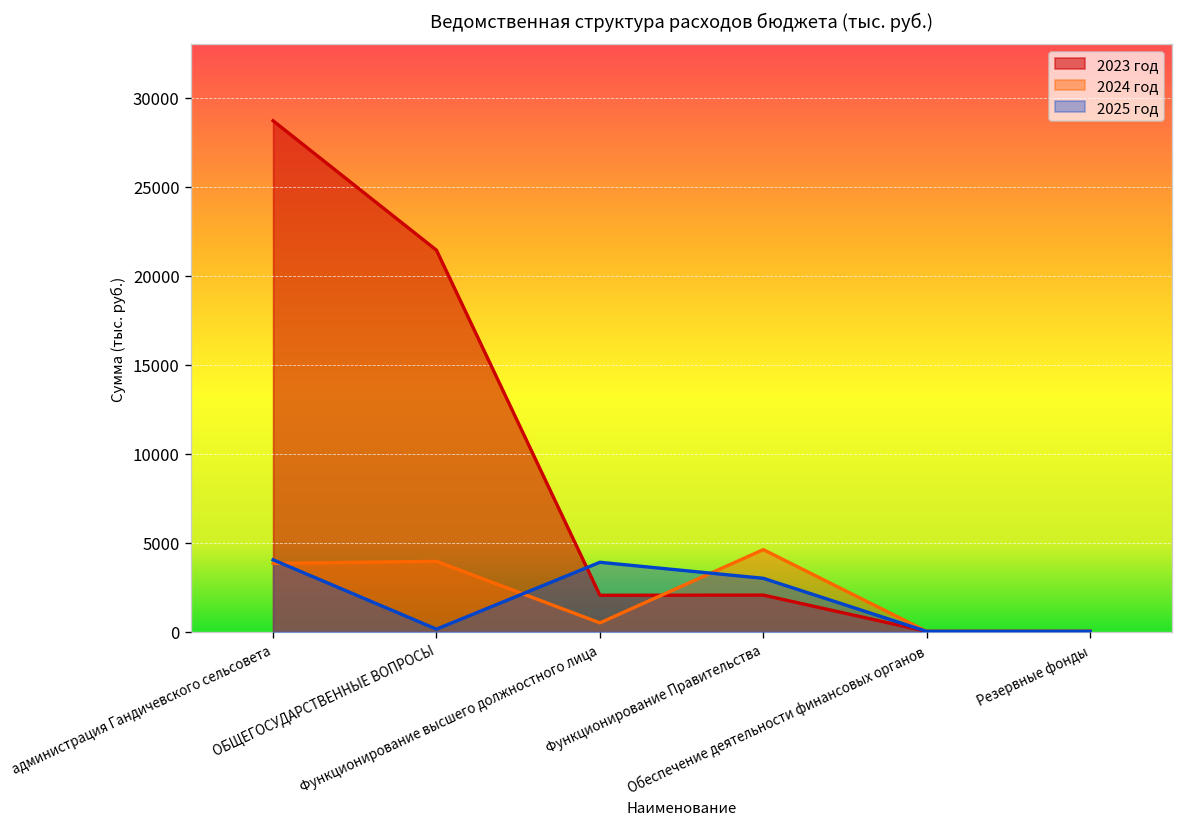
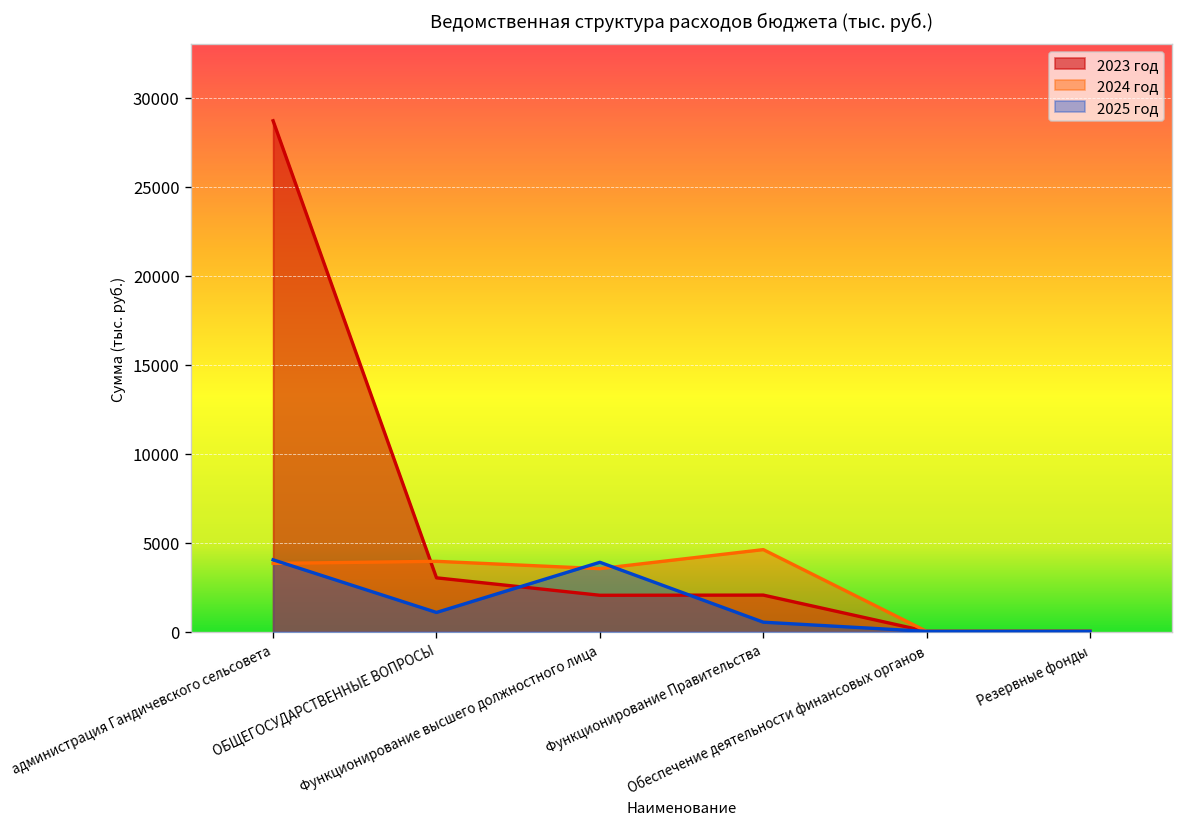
  {
    "2023 год": {
      "администрация Гандичевского сельсовета": 28700,
-     "ОБЩЕГОСУДАРСТВЕННЫЕ ВОПРОСЫ": 21400,
+     "ОБЩЕГОСУДАРСТВЕННЫЕ ВОПРОСЫ": 3000,
      "Функционирование высшего должностного лица": 2000,
      "Функционирование Правительства": 2100
    },
    "2024 год": {
      "администрация Гандичевского сельсовета": 3800,
      "ОБЩЕГОСУДАРСТВЕННЫЕ ВОПРОСЫ": 4000,
-     "Функционирование высшего должностного лица": 500,
+     "Функционирование высшего должностного лица": 3500,
      "Функционирование Правительства": 4600
    },
    "2025 год": {
      "администрация Гандичевского сельсовета": 4000,
-     "ОБЩЕГОСУДАРСТВЕННЫЕ ВОПРОСЫ": 100,
+     "ОБЩЕГОСУДАРСТВЕННЫЕ ВОПРОСЫ": 1100,
      "Функционирование высшего должностного лица": 3900,
-     "Функционирование Правительства": 3000
+     "Функционирование Правительства": 500
    }
  }
